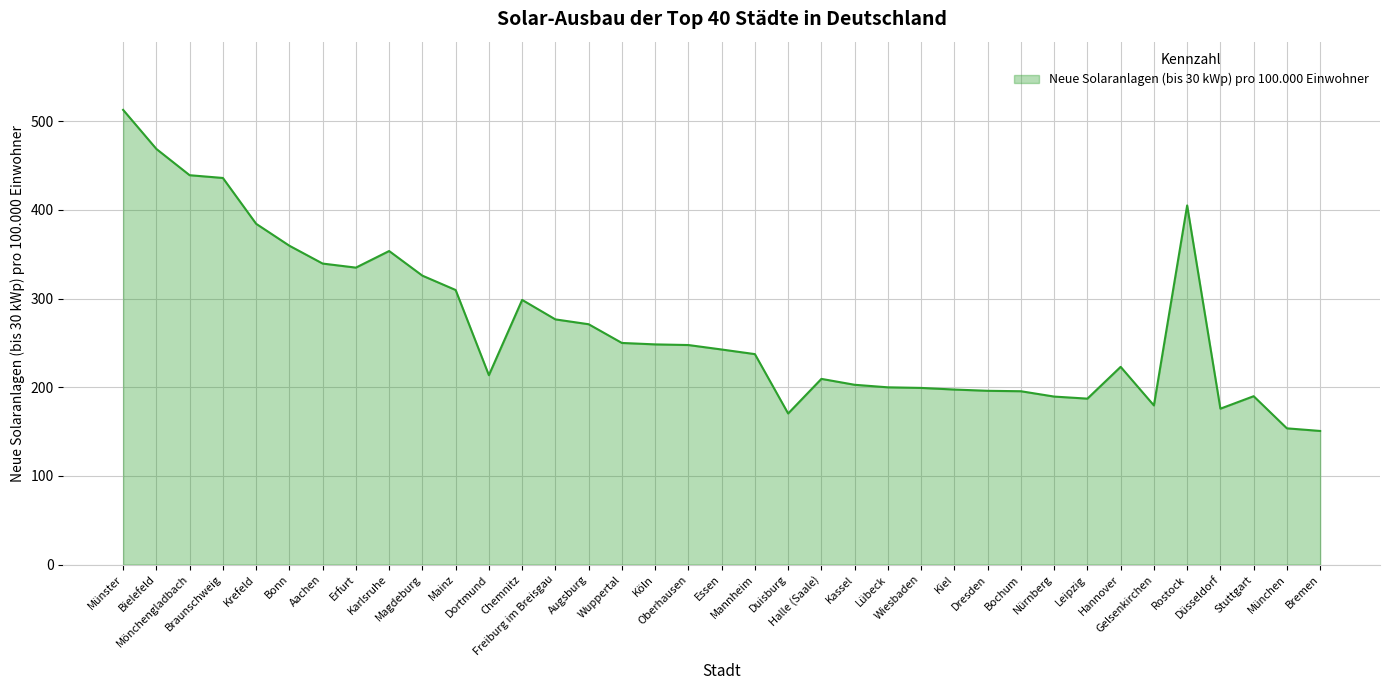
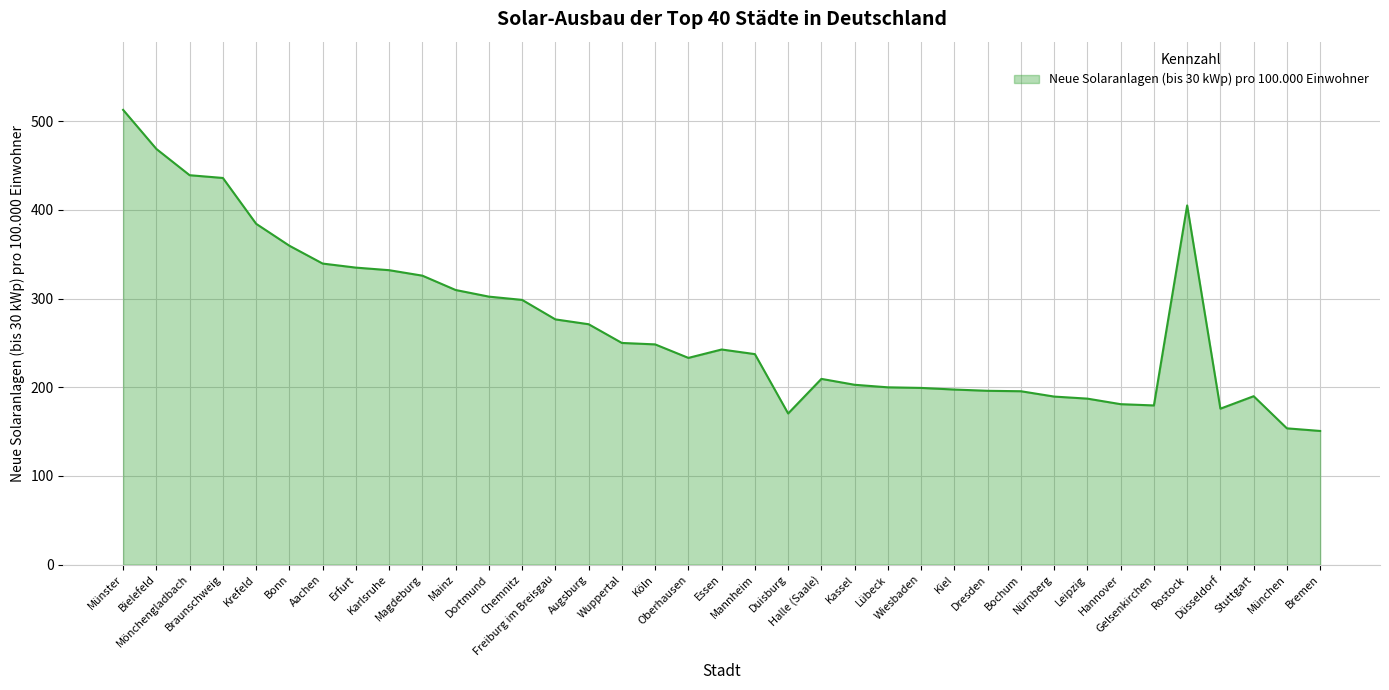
  {
    "Münster": 510,
    "Bielefeld": 470,
    "Mönchengladbach": 440,
    "Braunschweig": 440,
    "Krefeld": 380,
    "Bonn": 360,
    "Aachen": 340,
    "Erfurt": 330,
-   "Karlsruhe": 350,
+   "Karlsruhe": 330,
    "Magdeburg": 330,
    "Mainz": 310,
-   "Dortmund": 210,
+   "Dortmund": 300,
    "Chemnitz": 300,
    "Freiburg im Breisgau": 280,
    "Augsburg": 270,
    "Wuppertal": 250,
    "Köln": 250,
-   "Oberhausen": 250,
+   "Oberhausen": 230,
    "Essen": 240,
    "Mannheim": 240,
    "Duisburg": 170,
    "Halle (Saale)": 210,
    "Kassel": 200,
    "Lübeck": 200,
    "Wiesbaden": 200,
    "Kiel": 200,
    "Dresden": 200,
    "Bochum": 200,
    "Nürnberg": 190,
    "Leipzig": 190,
-   "Hannover": 220,
+   "Hannover": 180,
    "Gelsenkirchen": 180,
    "Rostock": 410,
    "Düsseldorf": 180,
    "Stuttgart": 190,
    "München": 150,
    "Bremen": 150
  }
